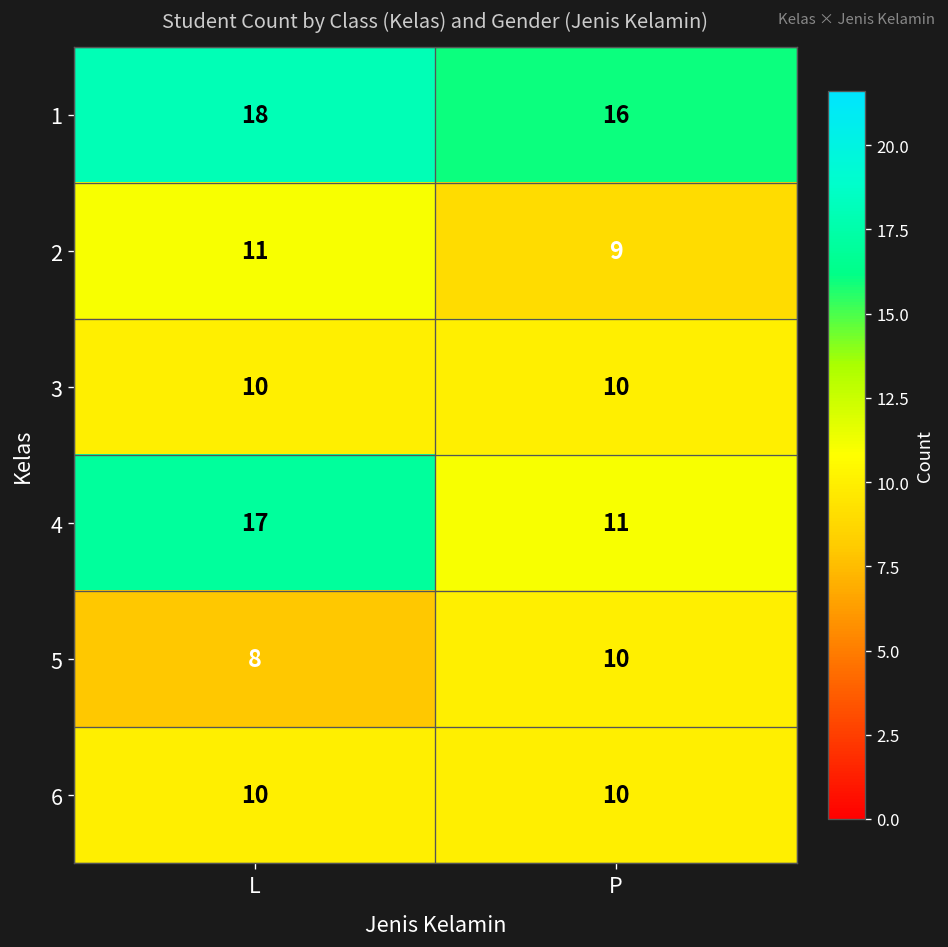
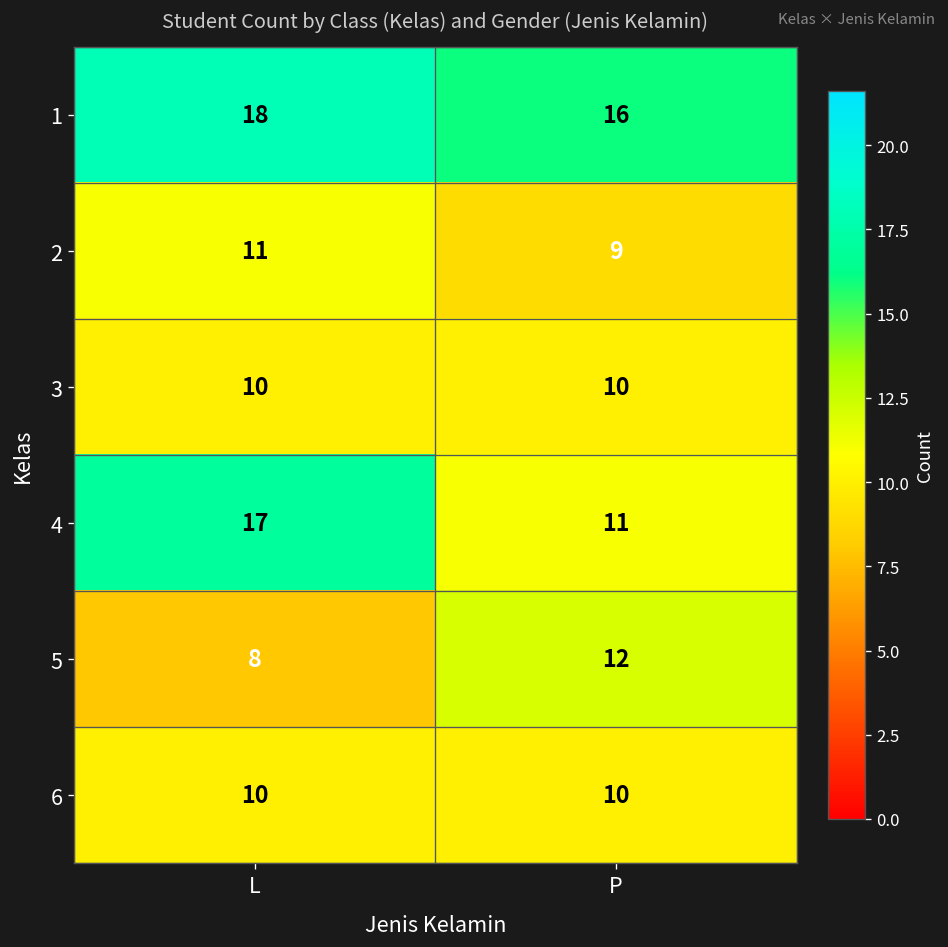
  {
    "1": {
      "L": 18,
      "P": 16
    },
    "2": {
      "L": 11,
      "P": 9
    },
    "3": {
      "L": 10,
      "P": 10
    },
    "4": {
      "L": 17,
      "P": 11
    },
    "5": {
      "L": 8,
-     "P": 10
+     "P": 12
    },
    "6": {
      "L": 10,
      "P": 10
    }
  }
